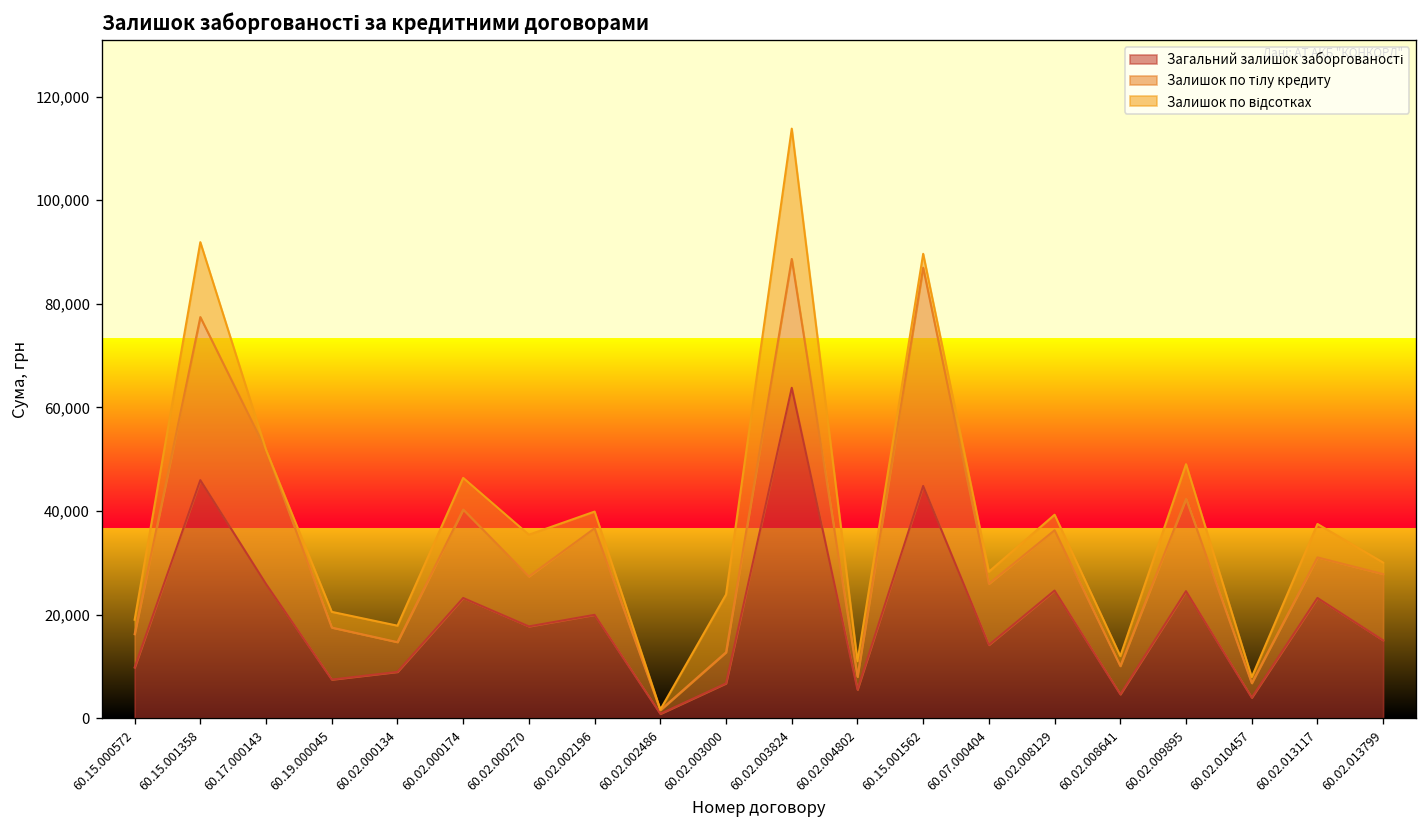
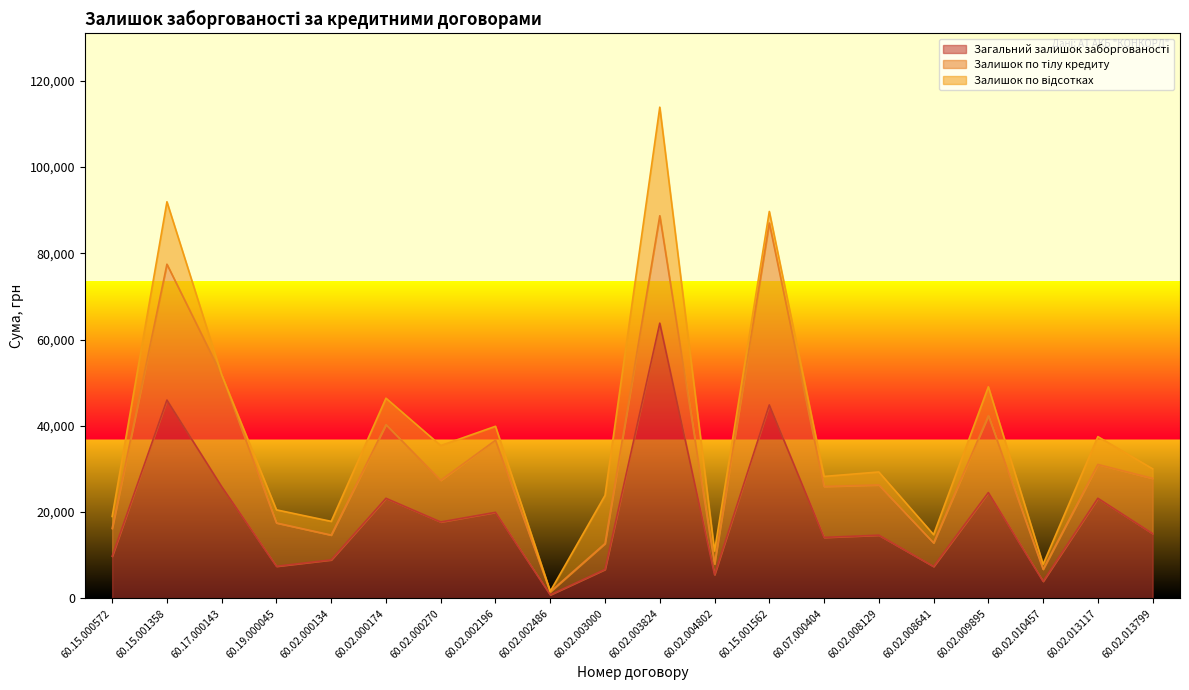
  {
    "Загальний залишок заборгованості": {
      "60.15.000572": "10,000",
      "60.15.001358": "46,000",
      "60.17.000143": "26,000",
      "60.19.000045": "7,000",
      "60.02.000134": "9,000",
      "60.02.000174": "23,000",
      "60.02.000270": "18,000",
      "60.02.002196": "20,000",
      "60.02.002486": "1,000",
      "60.02.003000": "7,000",
      "60.02.003824": "64,000",
      "60.02.004802": "5,000",
      "60.15.001562": "45,000",
      "60.07.000404": "14,000",
-     "60.02.008129": "25,000",
-     "60.02.008641": "5,000",
+     "60.02.008129": "15,000",
+     "60.02.008641": "7,000",
      "60.02.009895": "25,000",
      "60.02.010457": "4,000",
      "60.02.013117": "23,000",
      "60.02.013799": "15,000"
    }
  }
